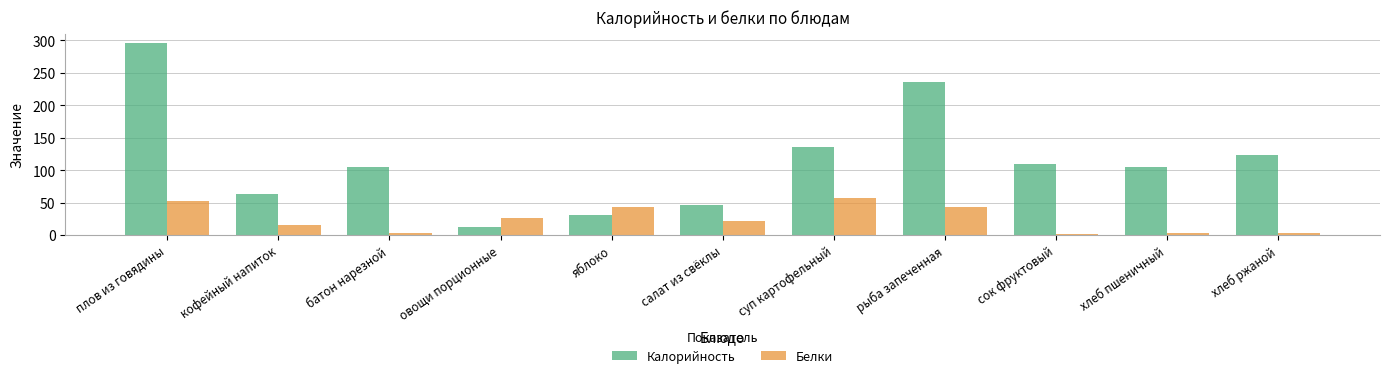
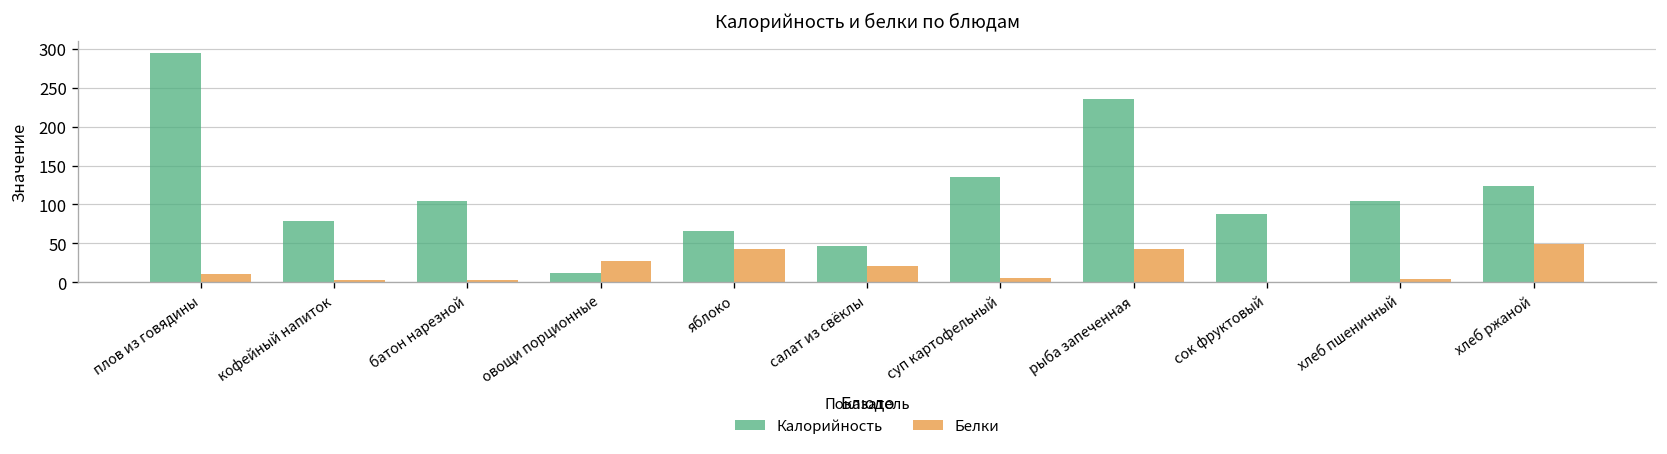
  {
    "Калорийность": {
      "плов из говядины": 290,
-     "кофейный напиток": 60,
+     "кофейный напиток": 80,
      "батон нарезной": 100,
      "овощи порционные": 10,
-     "яблоко": 30,
+     "яблоко": 70,
      "салат из свёклы": 50,
      "суп картофельный": 130,
      "рыба запеченная": 240,
-     "сок фруктовый": 110,
+     "сок фруктовый": 90,
      "хлеб пшеничный": 100,
      "хлеб ржаной": 120
    },
    "Белки": {
-     "плов из говядины": 50,
-     "кофейный напиток": 20,
+     "плов из говядины": 10,
+     "кофейный напиток": 0,
      "овощи порционные": 30,
      "яблоко": 40,
      "салат из свёклы": 20,
-     "суп картофельный": 60,
+     "суп картофельный": 10,
      "рыба запеченная": 40,
-     "хлеб ржаной": 0
+     "хлеб ржаной": 50
    }
  }
